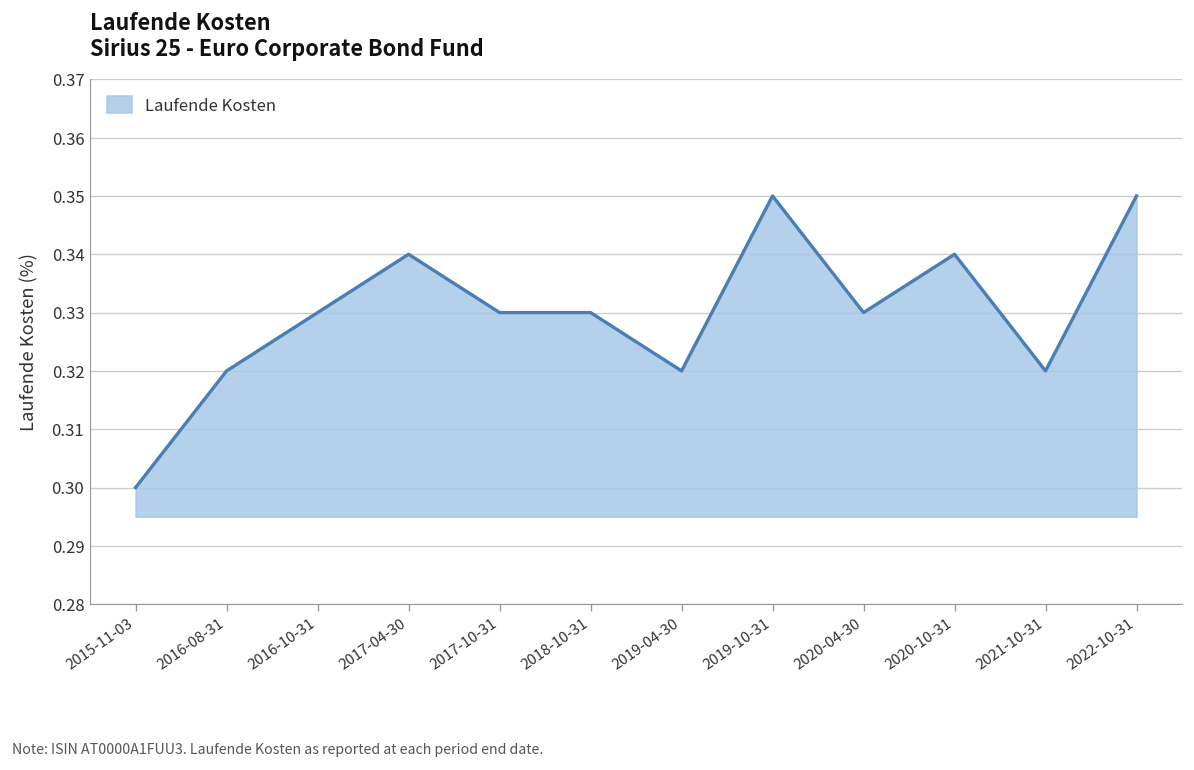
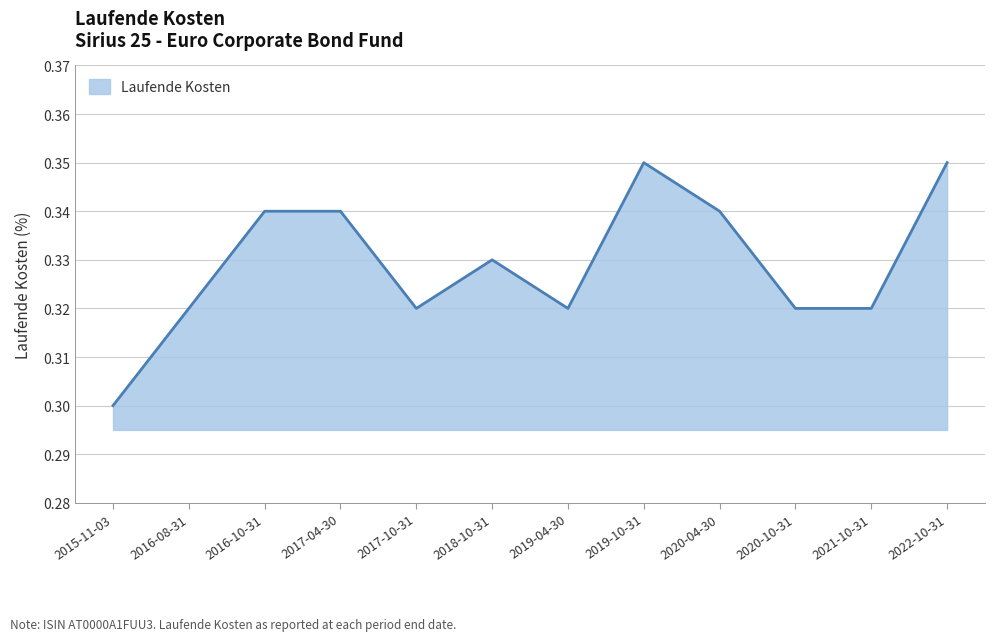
  {
    "2015-11-03": 0.30,
    "2016-08-31": 0.32,
-   "2016-10-31": 0.33,
+   "2016-10-31": 0.34,
    "2017-04-30": 0.34,
-   "2017-10-31": 0.33,
+   "2017-10-31": 0.32,
    "2018-10-31": 0.33,
    "2019-04-30": 0.32,
    "2019-10-31": 0.35,
-   "2020-04-30": 0.33,
-   "2020-10-31": 0.34,
+   "2020-04-30": 0.34,
+   "2020-10-31": 0.32,
    "2021-10-31": 0.32,
    "2022-10-31": 0.35
  }
